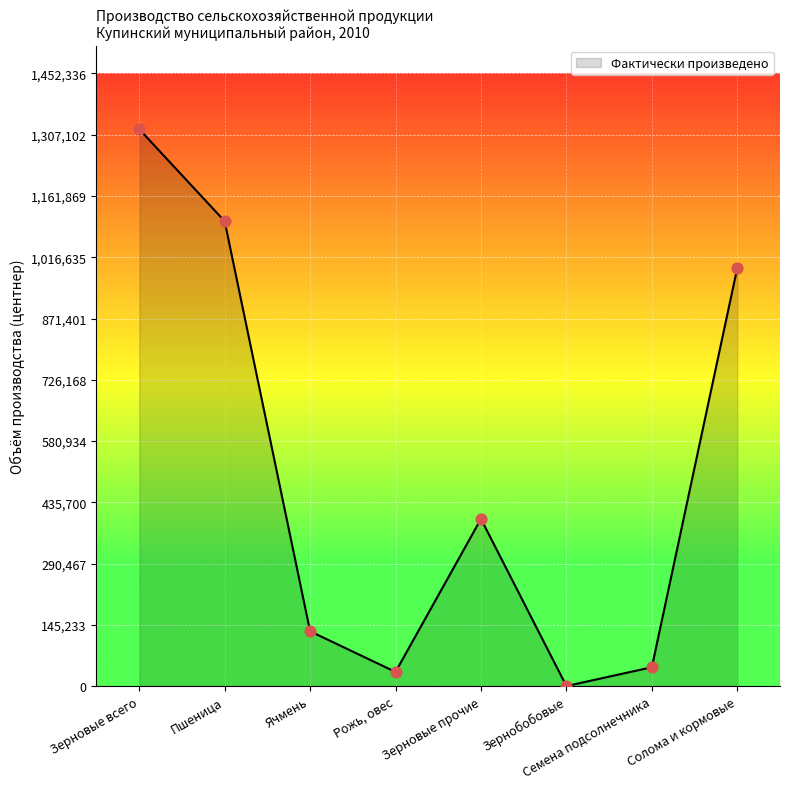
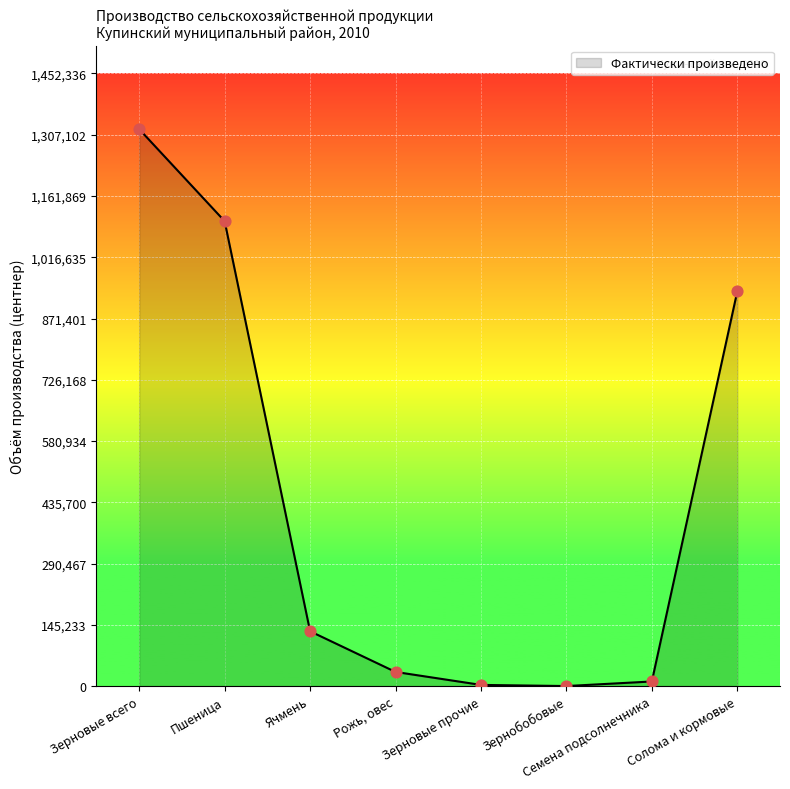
  {
    "Зерновые всего": "1,320,000",
    "Пшеница": "1,100,000",
    "Ячмень": "130,000",
    "Рожь, овес": "30,000",
-   "Зерновые прочие": "400,000",
+   "Зерновые прочие": "0",
    "Зернобобовые": "0",
-   "Семена подсолнечника": "40,000",
-   "Солома и кормовые": "990,000"
+   "Семена подсолнечника": "10,000",
+   "Солома и кормовые": "940,000"
  }
